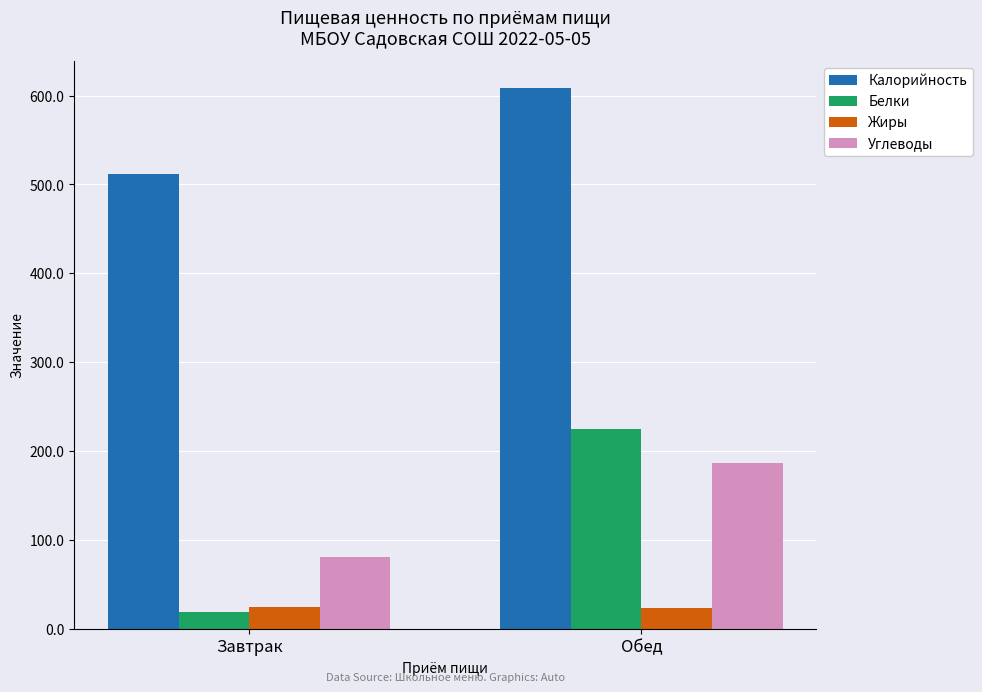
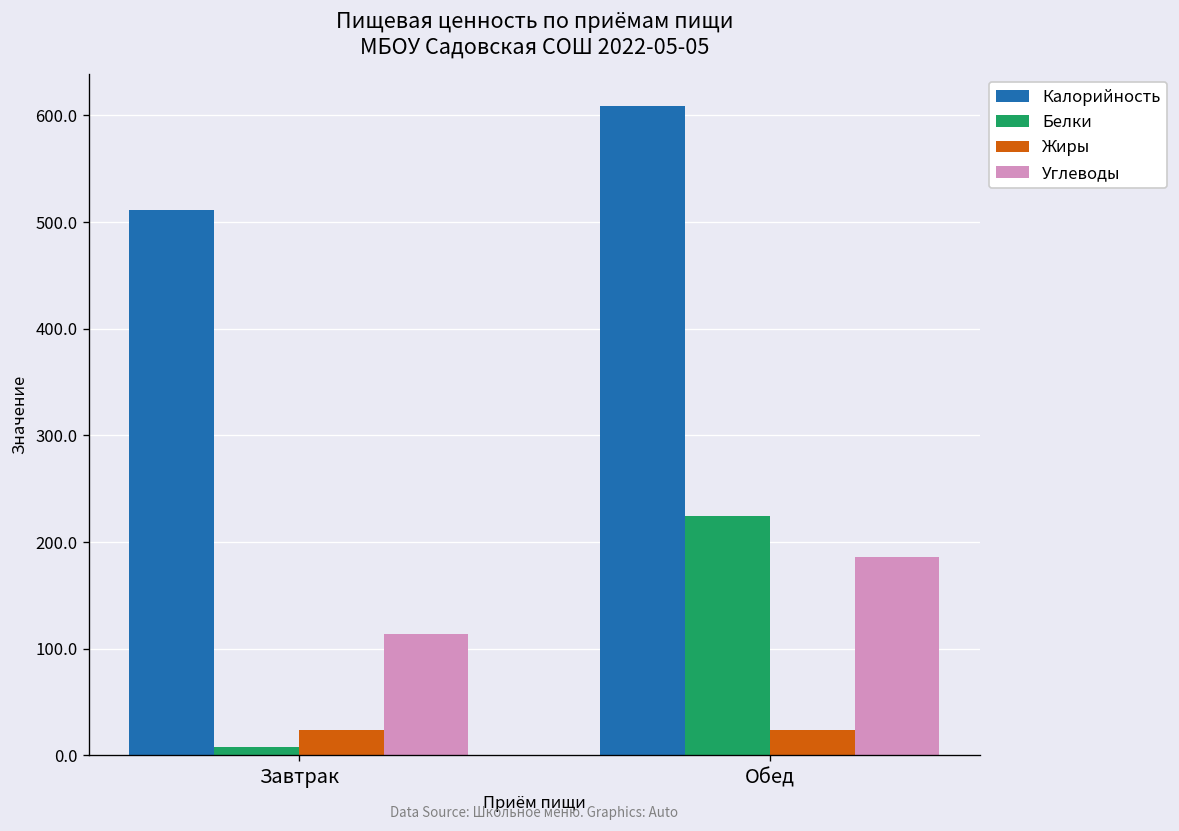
  {
    "Калорийность": {
      "Завтрак": 510,
      "Обед": 610
    },
    "Белки": {
-     "Завтрак": 20,
+     "Завтрак": 10,
      "Обед": 220
    },
    "Жиры": {
      "Завтрак": 20,
      "Обед": 20
    },
    "Углеводы": {
-     "Завтрак": 80,
+     "Завтрак": 110,
      "Обед": 190
    }
  }
